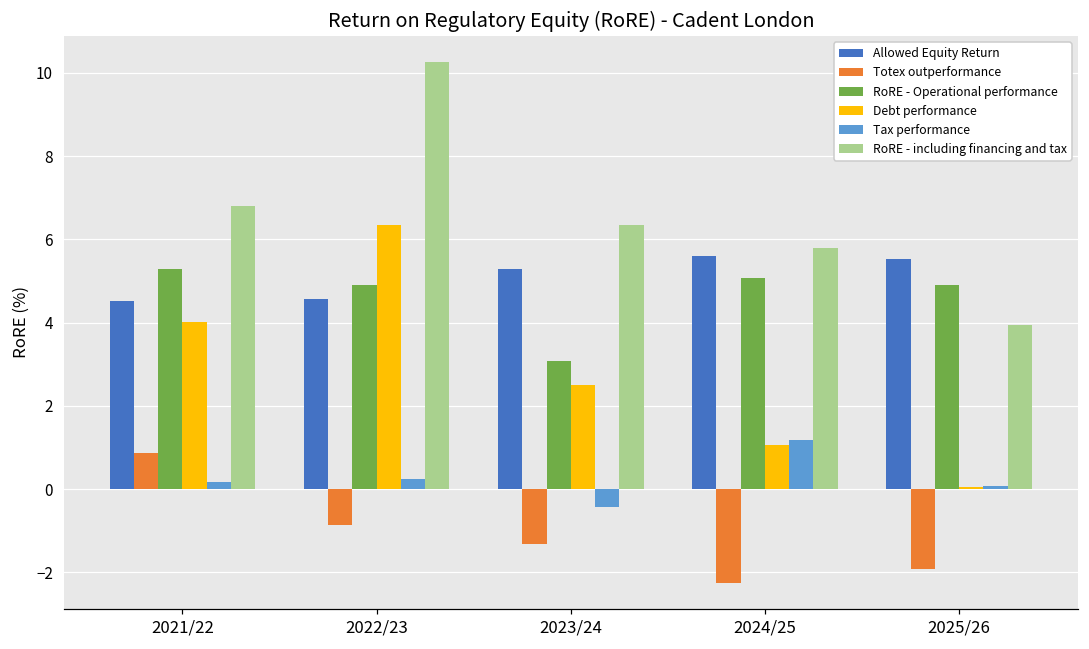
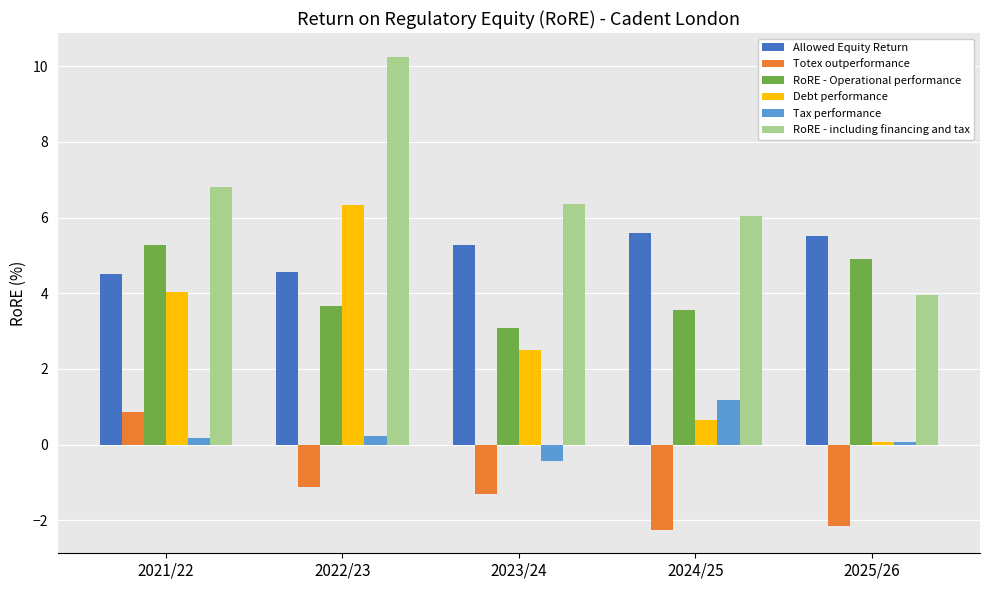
  {
    "Totex outperformance": {
      "2021/22": 0.9,
-     "2022/23": -0.9,
+     "2022/23": -1.1,
      "2023/24": -1.3,
      "2024/25": -2.2,
-     "2025/26": -1.9
+     "2025/26": -2.2
    },
    "RoRE - Operational performance": {
      "2021/22": 5.3,
-     "2022/23": 4.9,
+     "2022/23": 3.7,
      "2023/24": 3.1,
-     "2024/25": 5.1,
+     "2024/25": 3.6,
      "2025/26": 4.9
    },
    "Debt performance": {
      "2021/22": 4.0,
      "2022/23": 6.3,
      "2023/24": 2.5,
-     "2024/25": 1.1
+     "2024/25": 0.6
    },
    "RoRE - including financing and tax": {
      "2021/22": 6.8,
      "2022/23": 10.3,
      "2023/24": 6.4,
-     "2024/25": 5.8,
+     "2024/25": 6.0,
      "2025/26": 3.9
    }
  }
